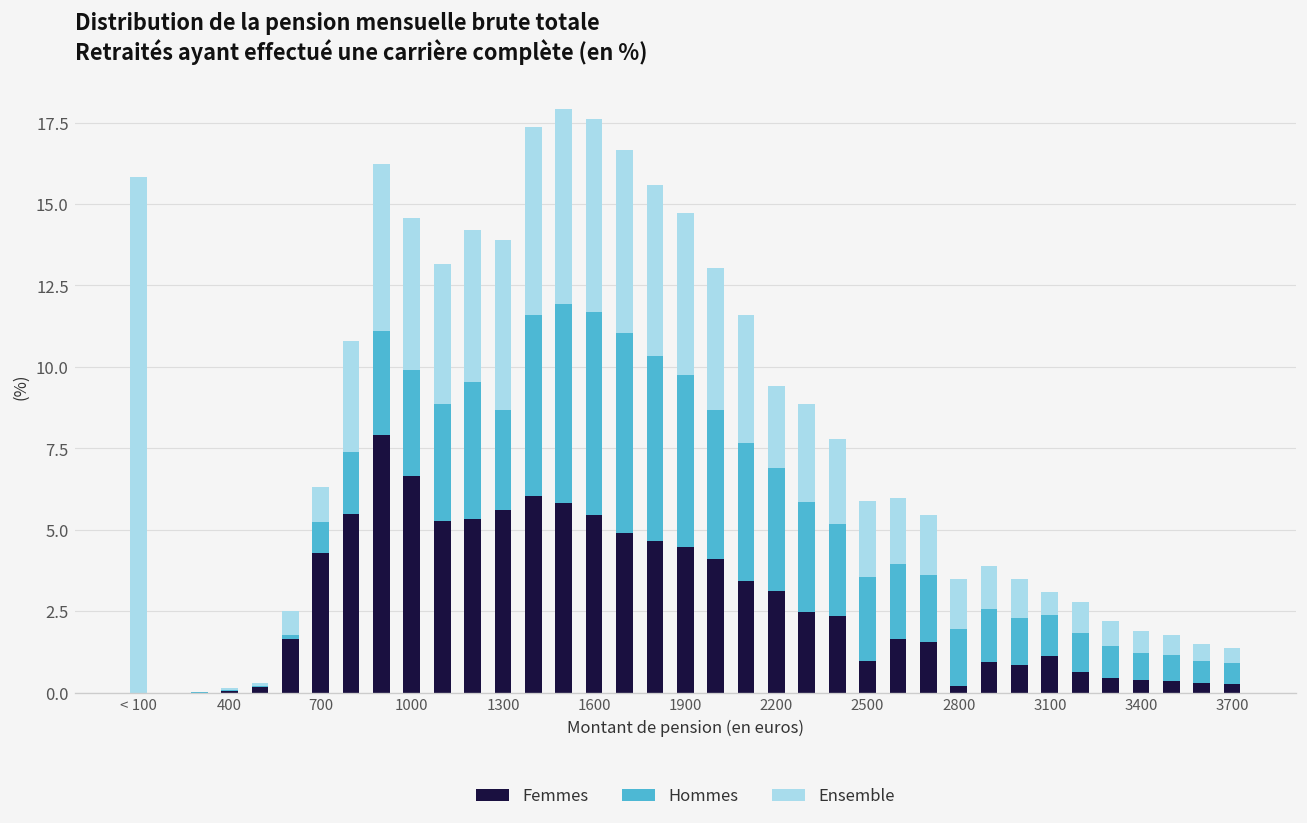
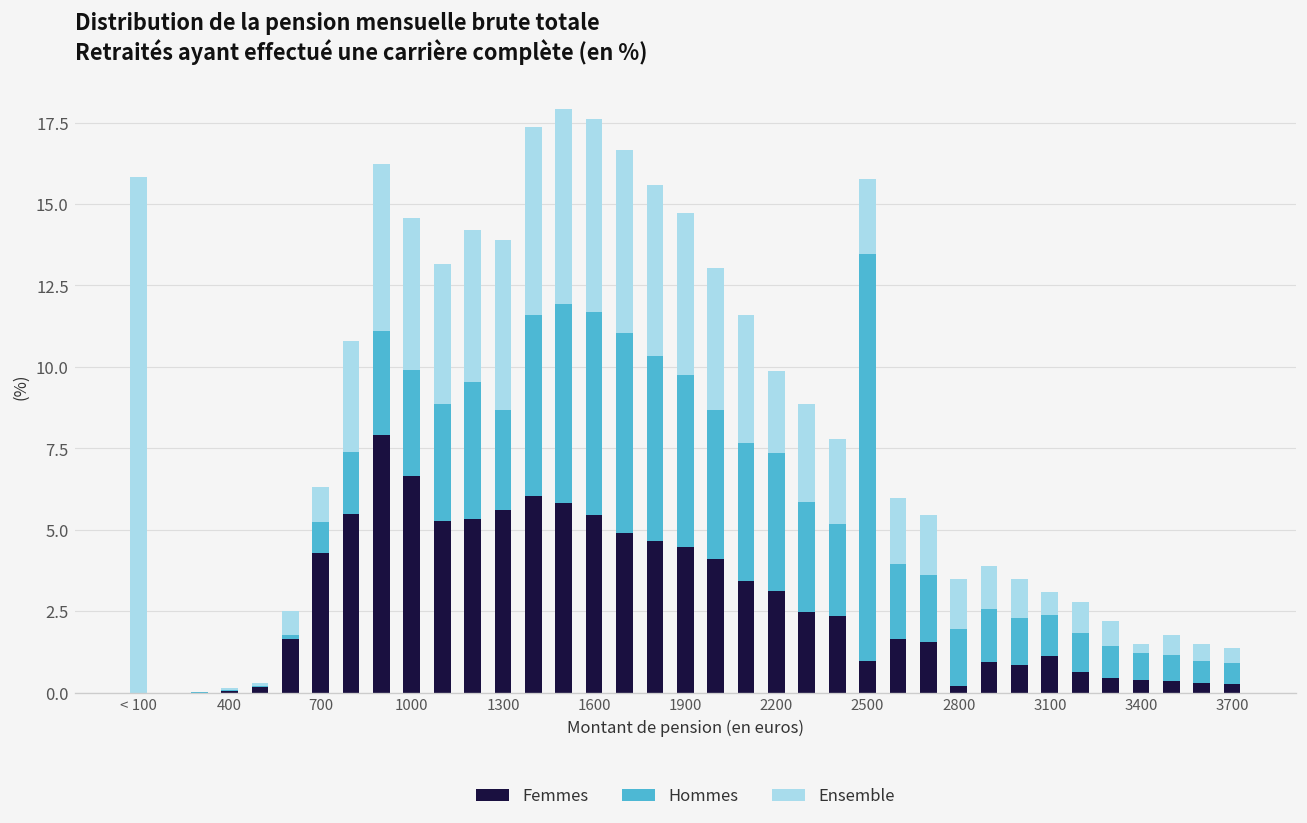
  {
    "Femmes": {
      "< 100": 0.0,
      "700": 4.3,
      "1000": 6.7,
      "1300": 5.6,
      "1600": 5.5,
      "1900": 4.5,
      "2200": 3.1,
      "2500": 1.0,
      "2800": 0.2,
      "3100": 1.1,
      "3400": 0.4,
      "3700": 0.3
    },
    "Hommes": {
      "700": 1.0,
      "1000": 3.3,
      "1300": 3.1,
      "1600": 6.2,
      "1900": 5.3,
-     "2200": 3.8,
-     "2500": 2.6,
+     "2200": 4.2,
+     "2500": 12.5,
      "2800": 1.7,
      "3100": 1.3,
      "3400": 0.8,
      "3700": 0.6
    },
    "Ensemble": {
      "< 100": 15.8,
      "700": 1.1,
      "1000": 4.7,
      "1300": 5.2,
      "1600": 5.9,
      "1900": 5.0,
      "2200": 2.5,
      "2500": 2.3,
      "2800": 1.5,
      "3100": 0.7,
-     "3400": 0.7,
+     "3400": 0.3,
      "3700": 0.5
    }
  }
